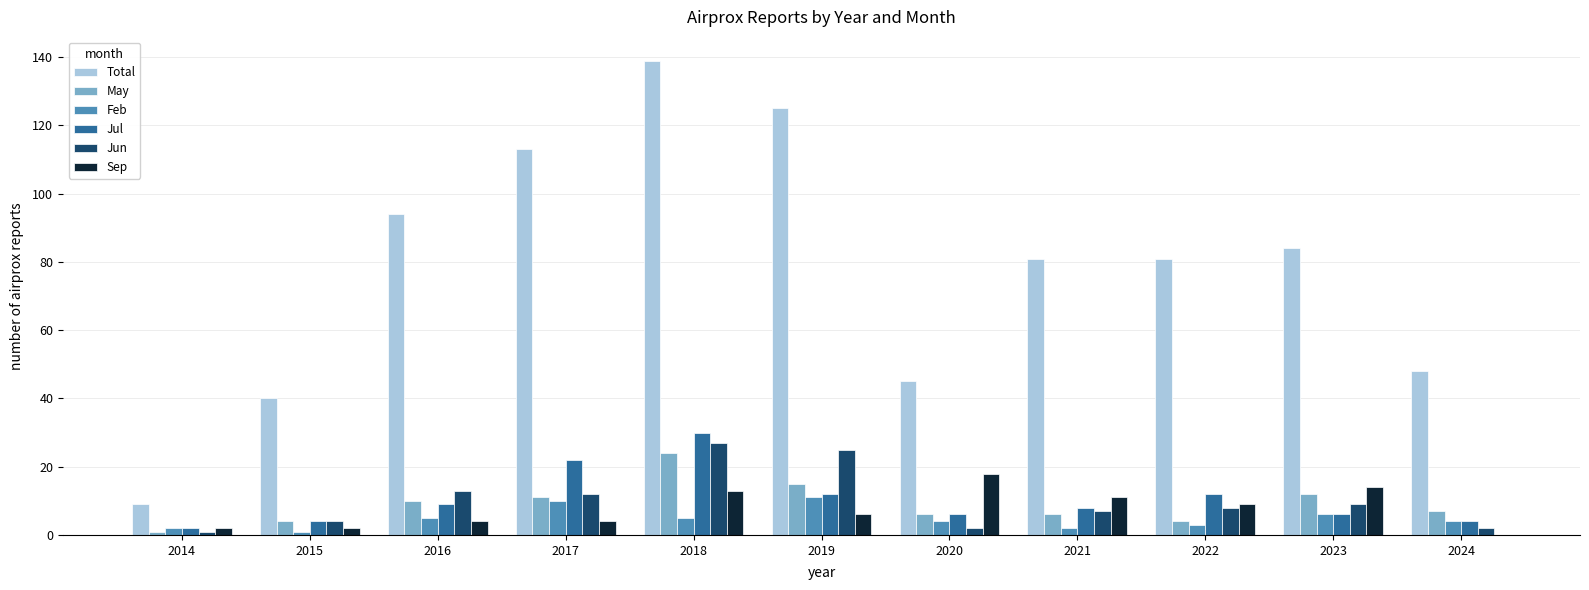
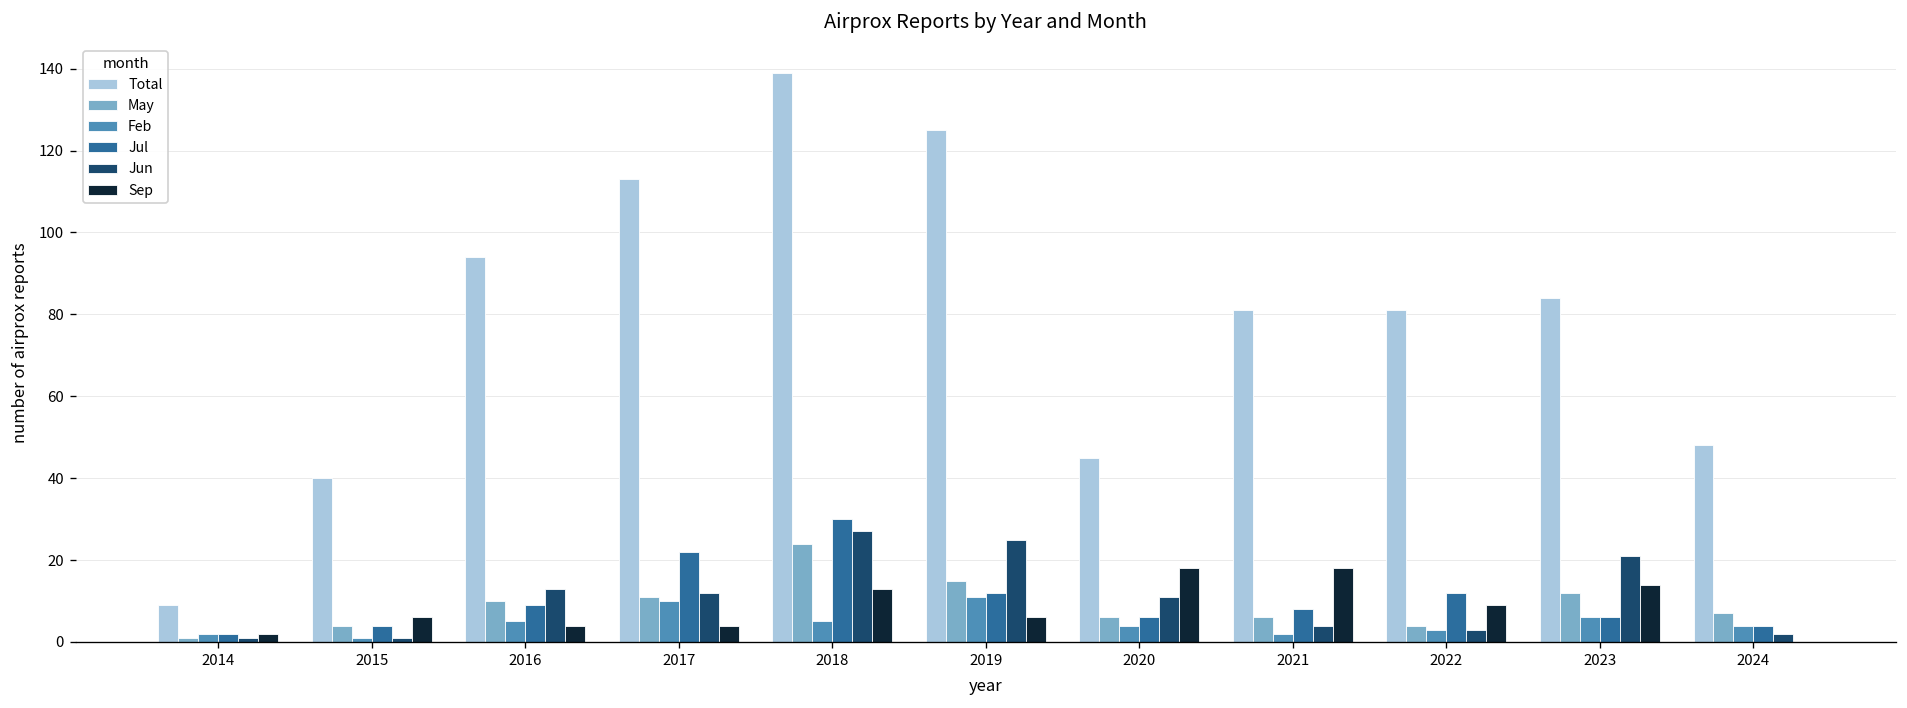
  {
    "Jun": {
      "2014": 1,
-     "2015": 4,
+     "2015": 1,
      "2016": 13,
      "2017": 12,
      "2018": 27,
      "2019": 25,
-     "2020": 2,
-     "2021": 7,
-     "2022": 8,
-     "2023": 9,
+     "2020": 11,
+     "2021": 4,
+     "2022": 3,
+     "2023": 21,
      "2024": 2
    },
    "Sep": {
      "2014": 2,
-     "2015": 2,
+     "2015": 6,
      "2016": 4,
      "2017": 4,
      "2018": 13,
      "2019": 6,
      "2020": 18,
-     "2021": 11,
+     "2021": 18,
      "2022": 9,
      "2023": 14,
      "2024": 0
    }
  }
